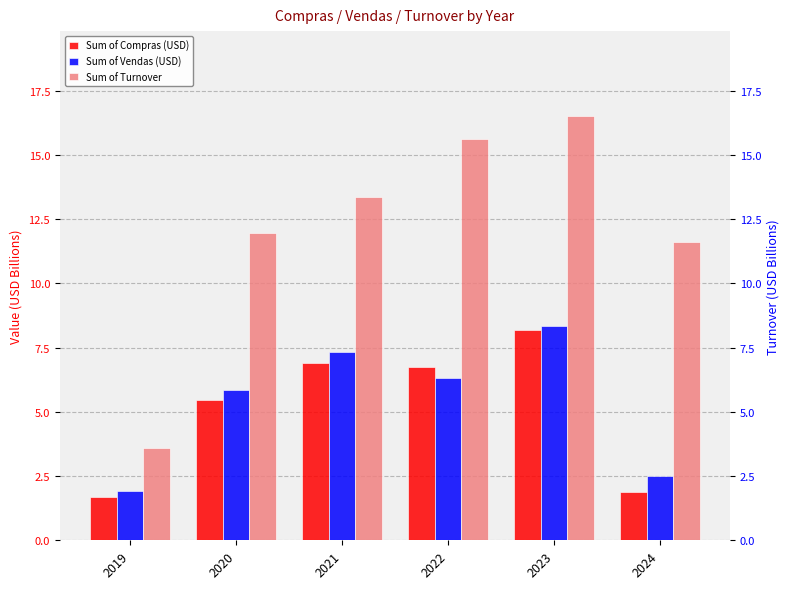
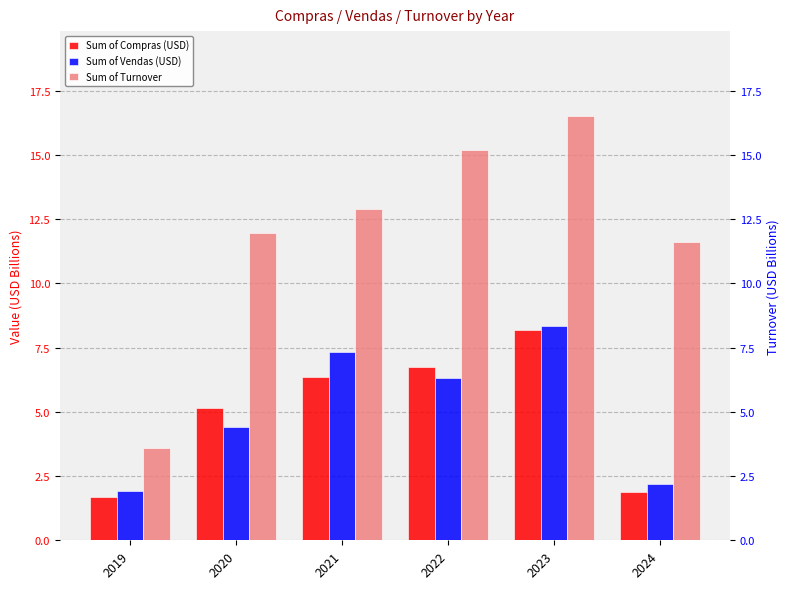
  {
    "Sum of Compras (USD)": {
      "2019": 1.7,
-     "2020": 5.5,
-     "2021": 6.9,
+     "2020": 5.1,
+     "2021": 6.4,
      "2022": 6.7,
      "2023": 8.2,
      "2024": 1.9
    },
    "Sum of Vendas (USD)": {
      "2019": 1.9,
-     "2020": 5.8,
+     "2020": 4.4,
      "2021": 7.3,
      "2022": 6.3,
      "2023": 8.3,
-     "2024": 2.5
+     "2024": 2.2
    },
    "Sum of Turnover": {
      "2019": 3.6,
      "2020": 11.9,
-     "2021": 13.4,
-     "2022": 15.6,
+     "2021": 12.9,
+     "2022": 15.2,
      "2023": 16.5,
      "2024": 11.6
    }
  }
